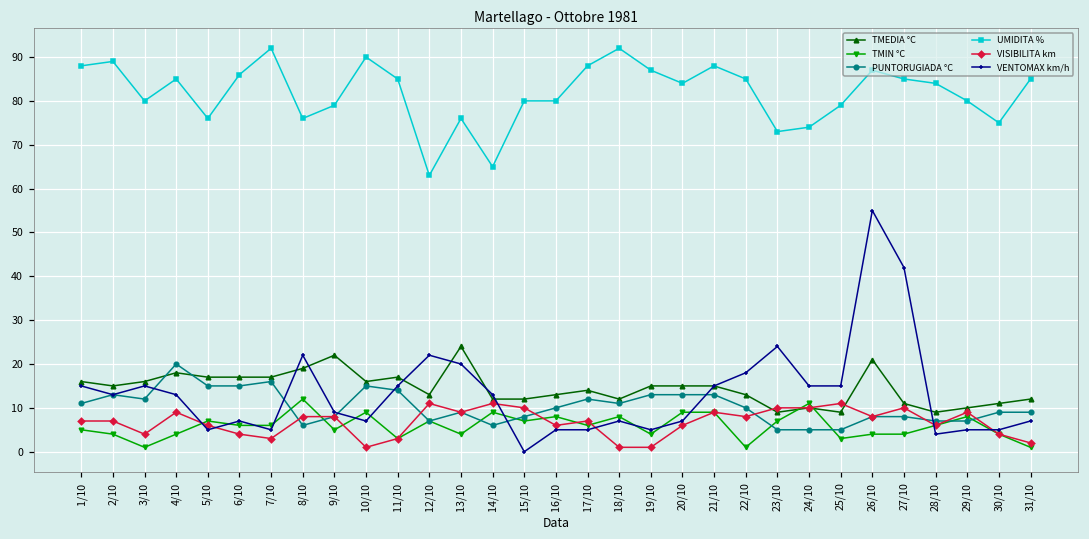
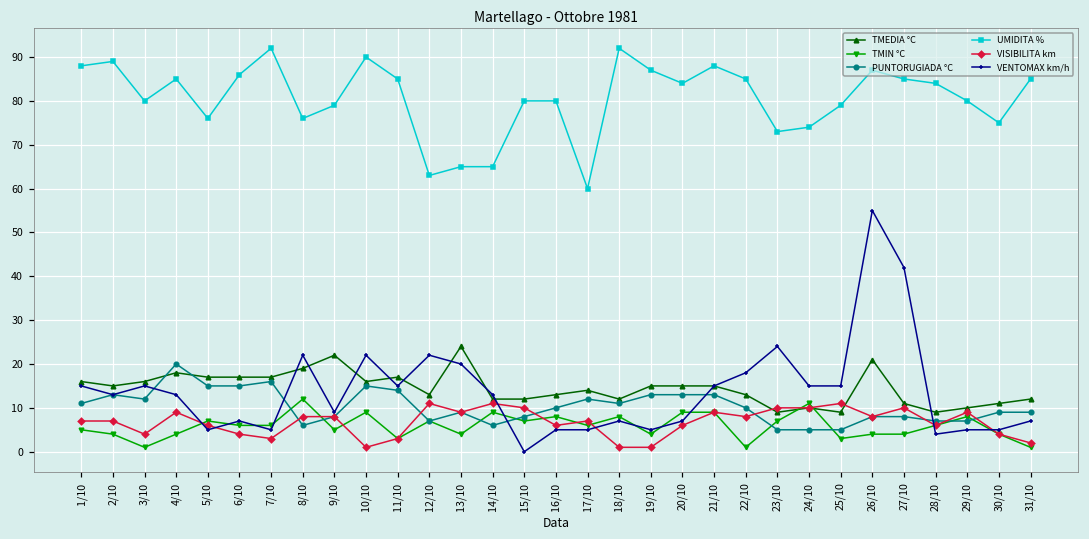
  {
    "TMEDIA °C": {
      "1/10": 16,
      "2/10": 15,
      "3/10": 16,
      "4/10": 18,
      "5/10": 17,
      "6/10": 17,
      "7/10": 17,
      "8/10": 19,
      "9/10": 22,
      "10/10": 16,
      "11/10": 17,
      "12/10": 13,
      "13/10": 24,
      "14/10": 12,
      "15/10": 12,
      "16/10": 13,
      "17/10": 14,
      "18/10": 12,
      "19/10": 15,
      "20/10": 15,
      "22/10": 13,
      "23/10": 9,
      "25/10": 9,
      "26/10": 21,
      "27/10": 11,
      "28/10": 9,
      "29/10": 10,
      "30/10": 11,
      "31/10": 12
    },
    "TMIN °C": {
      "1/10": 5,
      "2/10": 4,
      "3/10": 1,
      "4/10": 4,
      "5/10": 7,
      "6/10": 6,
      "7/10": 6,
      "8/10": 12,
      "9/10": 5,
      "10/10": 9,
      "13/10": 4,
      "14/10": 9,
      "15/10": 7,
      "16/10": 8,
      "17/10": 6,
      "18/10": 8,
      "19/10": 4,
      "20/10": 9,
      "22/10": 1,
      "23/10": 7,
      "24/10": 11,
      "25/10": 3,
      "26/10": 4,
      "27/10": 4,
      "29/10": 8,
      "31/10": 1
    },
    "PUNTORUGIADA °C": {
      "1/10": 11,
      "3/10": 12,
      "4/10": 20,
      "5/10": 15,
      "6/10": 15,
      "7/10": 16,
      "8/10": 6,
      "10/10": 15,
      "11/10": 14,
      "14/10": 6,
      "15/10": 8,
      "16/10": 10,
      "17/10": 12,
      "18/10": 11,
      "19/10": 13,
      "20/10": 13,
      "21/10": 13,
      "22/10": 10,
      "23/10": 5,
      "24/10": 5,
      "25/10": 5,
      "27/10": 8,
      "28/10": 7,
      "29/10": 7,
      "30/10": 9,
      "31/10": 9
    },
    "UMIDITA %": {
      "1/10": 88,
      "2/10": 89,
      "3/10": 80,
      "4/10": 85,
      "5/10": 76,
      "6/10": 86,
      "7/10": 92,
      "8/10": 76,
      "9/10": 79,
      "10/10": 90,
      "11/10": 85,
      "12/10": 63,
-     "13/10": 76,
+     "13/10": 65,
      "14/10": 65,
      "15/10": 80,
      "16/10": 80,
-     "17/10": 88,
+     "17/10": 60,
      "18/10": 92,
      "19/10": 87,
      "20/10": 84,
      "21/10": 88,
      "22/10": 85,
      "23/10": 73,
      "24/10": 74,
      "25/10": 79,
      "27/10": 85,
      "28/10": 84,
      "29/10": 80,
      "30/10": 75,
      "31/10": 85
    },
    "VISIBILITA km": {
      "1/10": 7,
      "2/10": 7,
      "3/10": 4,
      "4/10": 9,
      "5/10": 6,
      "6/10": 4,
      "7/10": 3,
      "8/10": 8,
      "10/10": 1,
      "12/10": 11,
      "14/10": 11,
      "15/10": 10,
      "16/10": 6,
      "17/10": 7,
      "18/10": 1,
      "19/10": 1,
      "20/10": 6,
      "22/10": 8,
      "23/10": 10,
      "25/10": 11,
      "27/10": 10,
      "29/10": 9,
      "31/10": 2
    },
    "VENTOMAX km/h": {
      "1/10": 15,
      "3/10": 15,
      "4/10": 13,
      "5/10": 5,
      "6/10": 7,
      "7/10": 5,
      "8/10": 22,
      "9/10": 9,
-     "10/10": 7,
+     "10/10": 22,
      "11/10": 15,
      "12/10": 22,
      "13/10": 20,
      "14/10": 13,
      "15/10": 0,
      "16/10": 5,
      "17/10": 5,
      "18/10": 7,
      "19/10": 5,
      "20/10": 7,
      "22/10": 18,
      "23/10": 24,
      "24/10": 15,
      "25/10": 15,
      "26/10": 55,
      "27/10": 42,
      "28/10": 4,
      "29/10": 5,
      "30/10": 5,
      "31/10": 7
    }
  }
